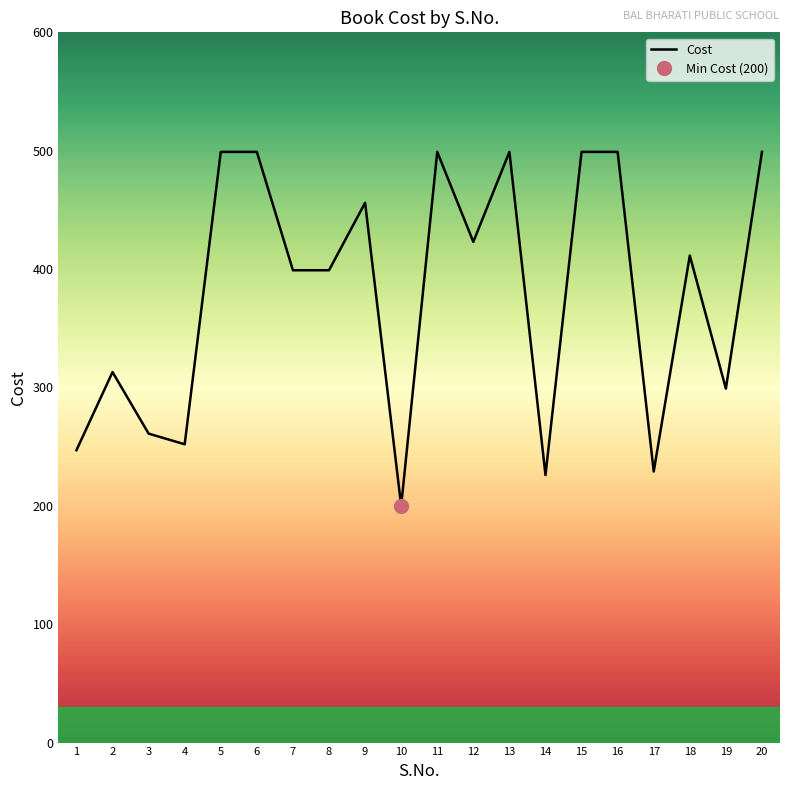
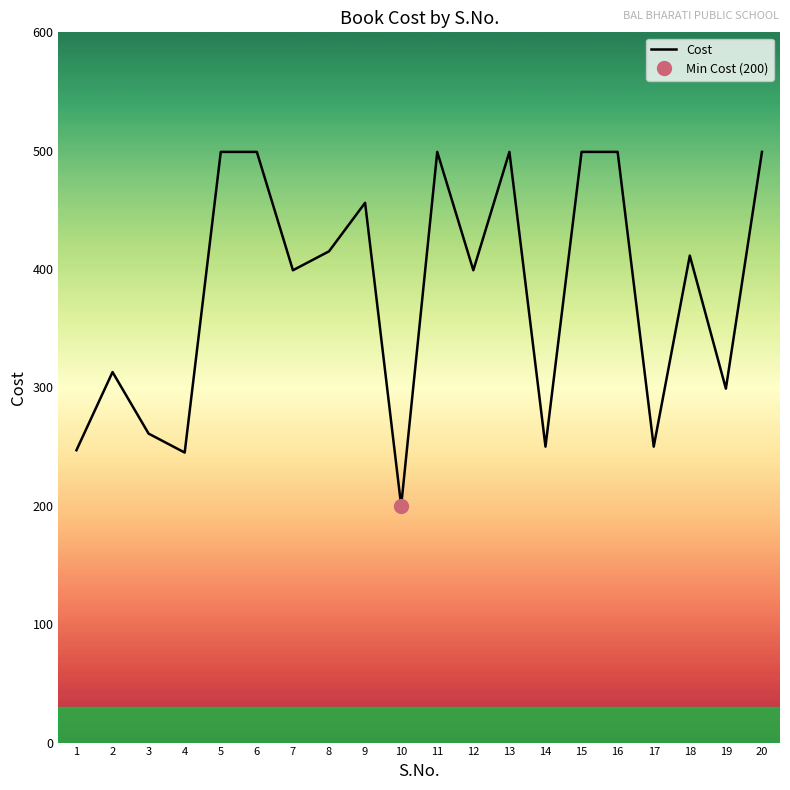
  {
    "Cost": {
      "1": 247,
      "2": 313,
      "3": 261,
-     "4": 252,
+     "4": 245,
      "5": 499,
      "6": 499,
      "7": 399,
-     "8": 399,
+     "8": 415,
      "9": 456,
      "11": 499,
-     "12": 423,
+     "12": 399,
      "13": 499,
-     "14": 226,
+     "14": 250,
      "15": 499,
      "16": 499,
-     "17": 229,
+     "17": 250,
      "18": 411,
      "19": 299,
      "20": 499
    }
  }
